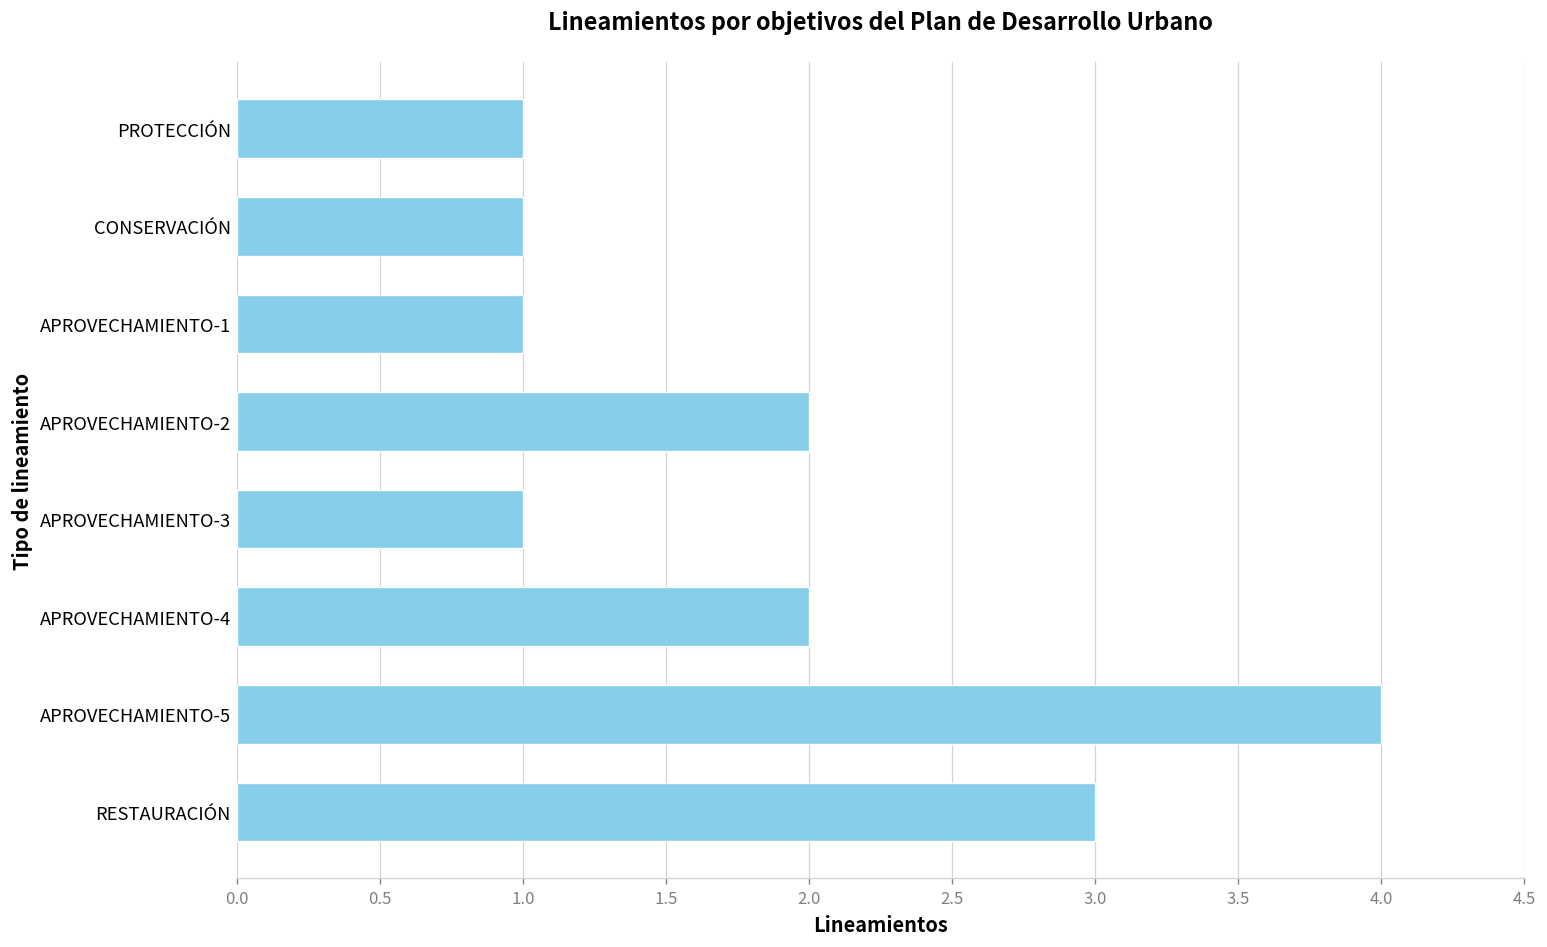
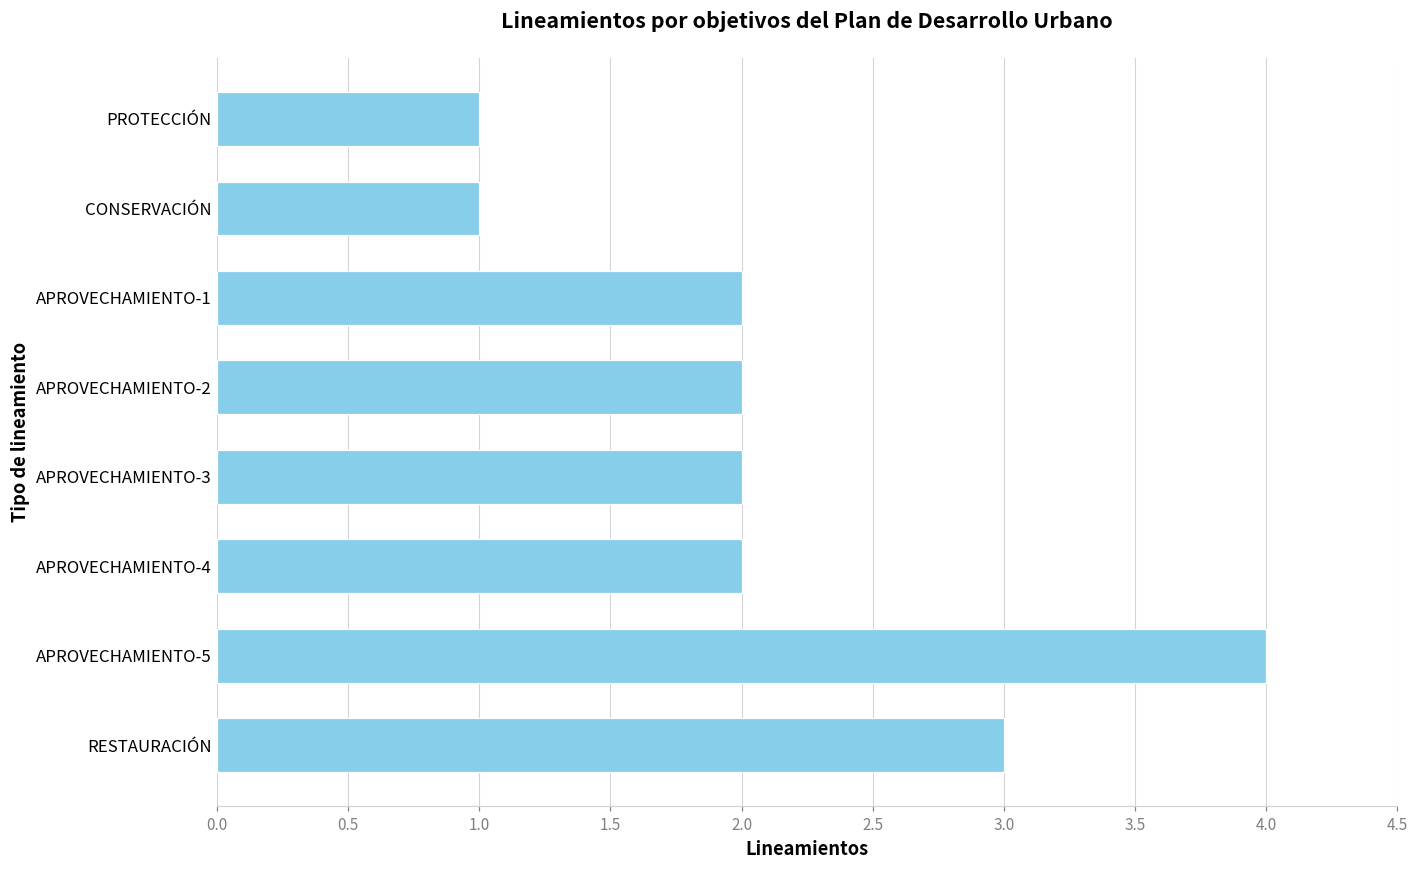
  {
    "PROTECCIÓN": 1,
    "CONSERVACIÓN": 1,
-   "APROVECHAMIENTO-1": 1,
+   "APROVECHAMIENTO-1": 2,
    "APROVECHAMIENTO-2": 2,
-   "APROVECHAMIENTO-3": 1,
+   "APROVECHAMIENTO-3": 2,
    "APROVECHAMIENTO-4": 2,
    "APROVECHAMIENTO-5": 4,
    "RESTAURACIÓN": 3
  }
